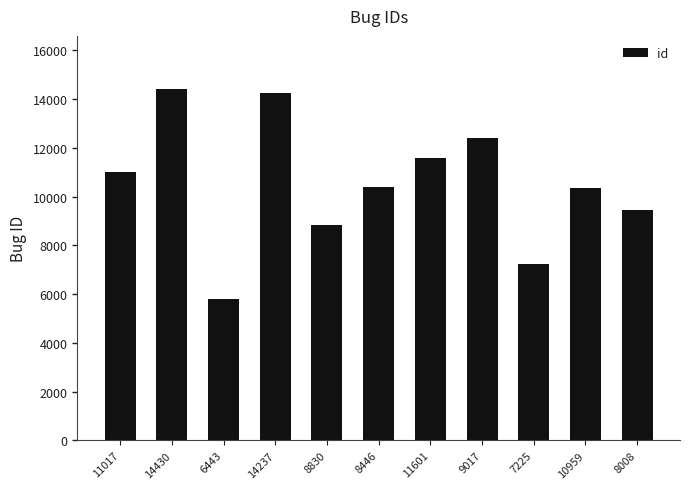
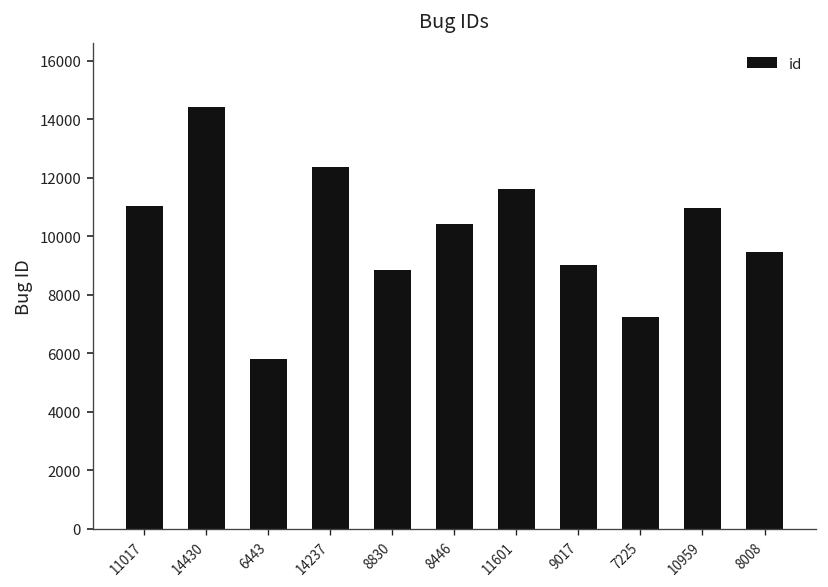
  {
    "11017": 11000,
    "14430": 14400,
    "6443": 5800,
-   "14237": 14200,
+   "14237": 12400,
    "8830": 8800,
    "8446": 10400,
    "11601": 11600,
-   "9017": 12400,
+   "9017": 9000,
    "7225": 7200,
-   "10959": 10300,
+   "10959": 11000,
    "8008": 9400
  }
